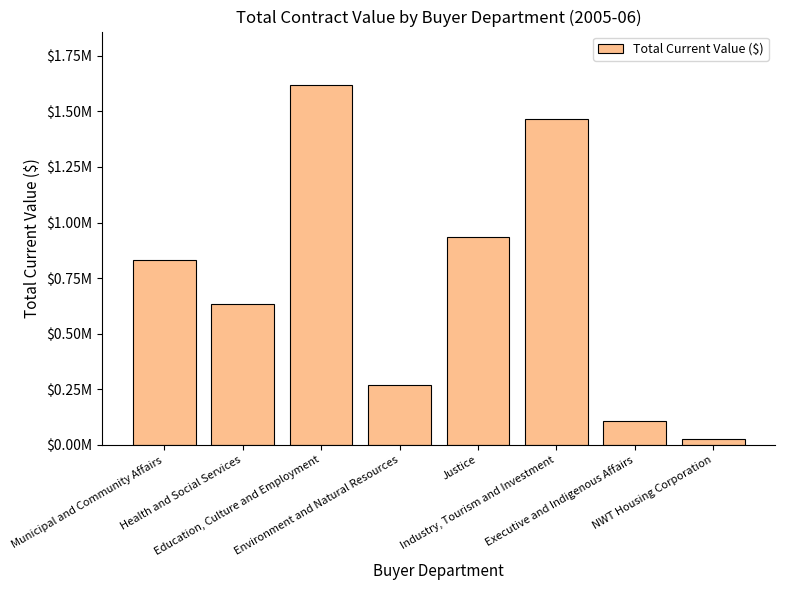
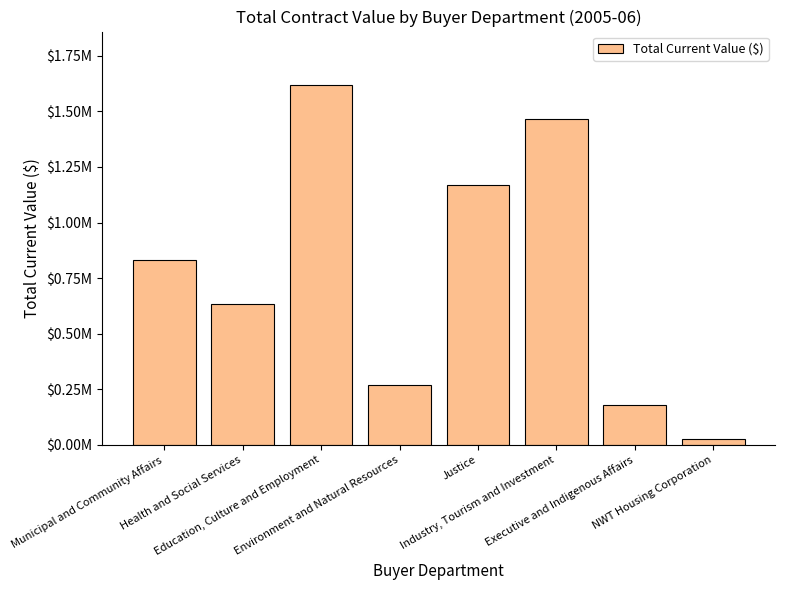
  {
    "Municipal and Community Affairs": "$830000",
    "Health and Social Services": "$630000",
    "Education, Culture and Employment": "$1620000",
    "Environment and Natural Resources": "$270000",
-   "Justice": "$940000",
+   "Justice": "$1170000",
    "Industry, Tourism and Investment": "$1470000",
-   "Executive and Indigenous Affairs": "$110000",
+   "Executive and Indigenous Affairs": "$180000",
    "NWT Housing Corporation": "$30000"
  }
